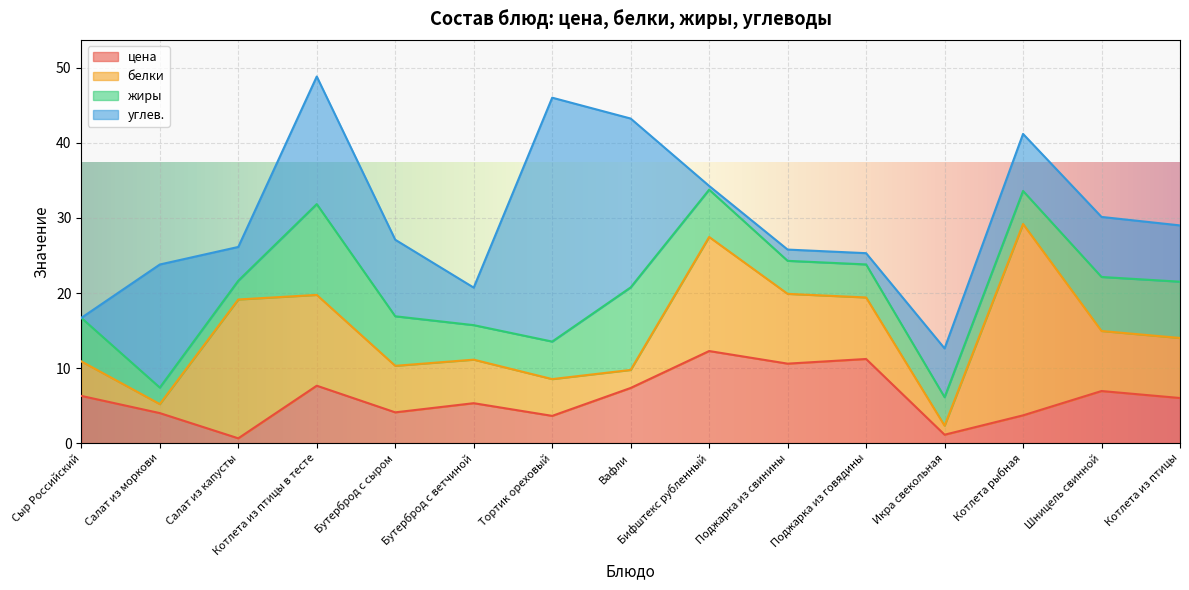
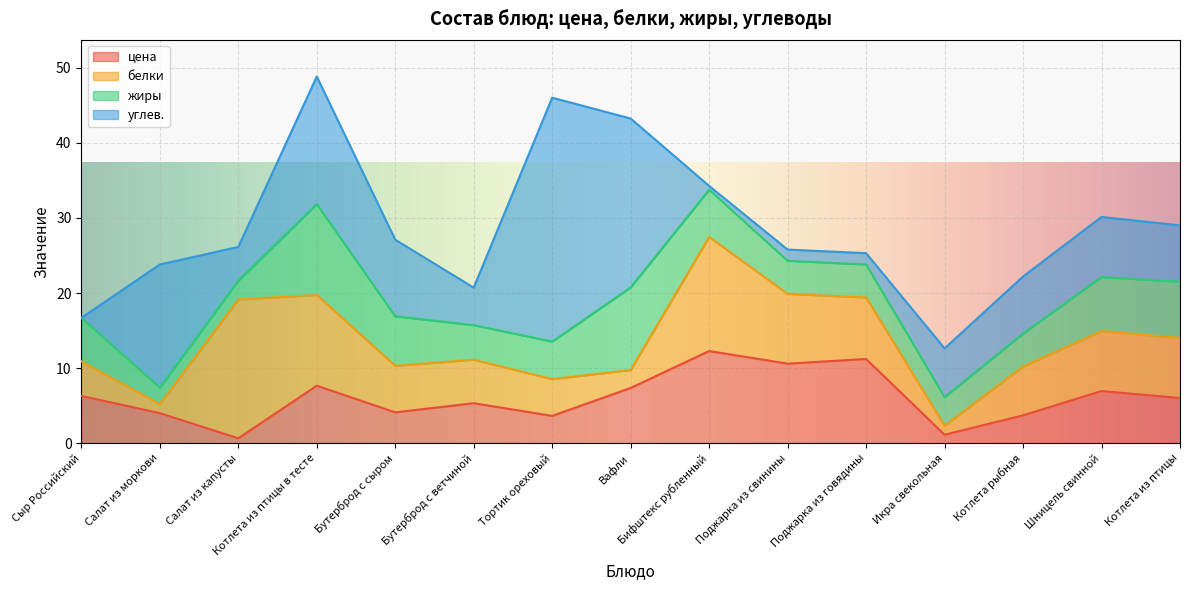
  {
    "цена": {
      "Сыр Российский": 6,
      "Салат из моркови": 4,
      "Салат из капусты": 1,
      "Котлета из птицы в тесте": 8,
      "Бутерброд с сыром": 4,
      "Бутерброд с ветчиной": 5,
      "Тортик ореховый": 4,
      "Вафли": 7,
      "Бифштекс рубленный": 12,
      "Поджарка из свинины": 11,
      "Поджарка из говядины": 11,
      "Икра свекольная": 1,
      "Котлета рыбная": 4,
      "Шницель свинной": 7,
      "Котлета из птицы": 6
    },
    "белки": {
      "Сыр Российский": 5,
      "Салат из моркови": 1,
      "Салат из капусты": 19,
      "Котлета из птицы в тесте": 12,
      "Бутерброд с сыром": 6,
      "Бутерброд с ветчиной": 6,
      "Тортик ореховый": 5,
      "Вафли": 2,
      "Бифштекс рубленный": 15,
      "Поджарка из свинины": 9,
      "Поджарка из говядины": 8,
      "Икра свекольная": 1,
-     "Котлета рыбная": 26,
+     "Котлета рыбная": 6,
      "Шницель свинной": 8,
      "Котлета из птицы": 8
    },
    "жиры": {
      "Салат из моркови": 2,
      "Салат из капусты": 3,
      "Котлета из птицы в тесте": 12,
      "Бутерброд с сыром": 7,
      "Бутерброд с ветчиной": 5,
      "Тортик ореховый": 5,
      "Вафли": 11,
      "Бифштекс рубленный": 6,
      "Поджарка из свинины": 4,
      "Поджарка из говядины": 4,
      "Икра свекольная": 4,
      "Котлета рыбная": 4,
      "Шницель свинной": 7,
      "Котлета из птицы": 7
    },
    "углев.": {
      "Салат из моркови": 16,
      "Салат из капусты": 5,
      "Котлета из птицы в тесте": 17,
      "Бутерброд с сыром": 10,
      "Бутерброд с ветчиной": 5,
      "Тортик ореховый": 33,
      "Вафли": 23,
      "Бифштекс рубленный": 1,
      "Поджарка из свинины": 2,
      "Поджарка из говядины": 2,
      "Икра свекольная": 7,
      "Котлета рыбная": 8,
      "Шницель свинной": 8,
      "Котлета из птицы": 8
    }
  }
